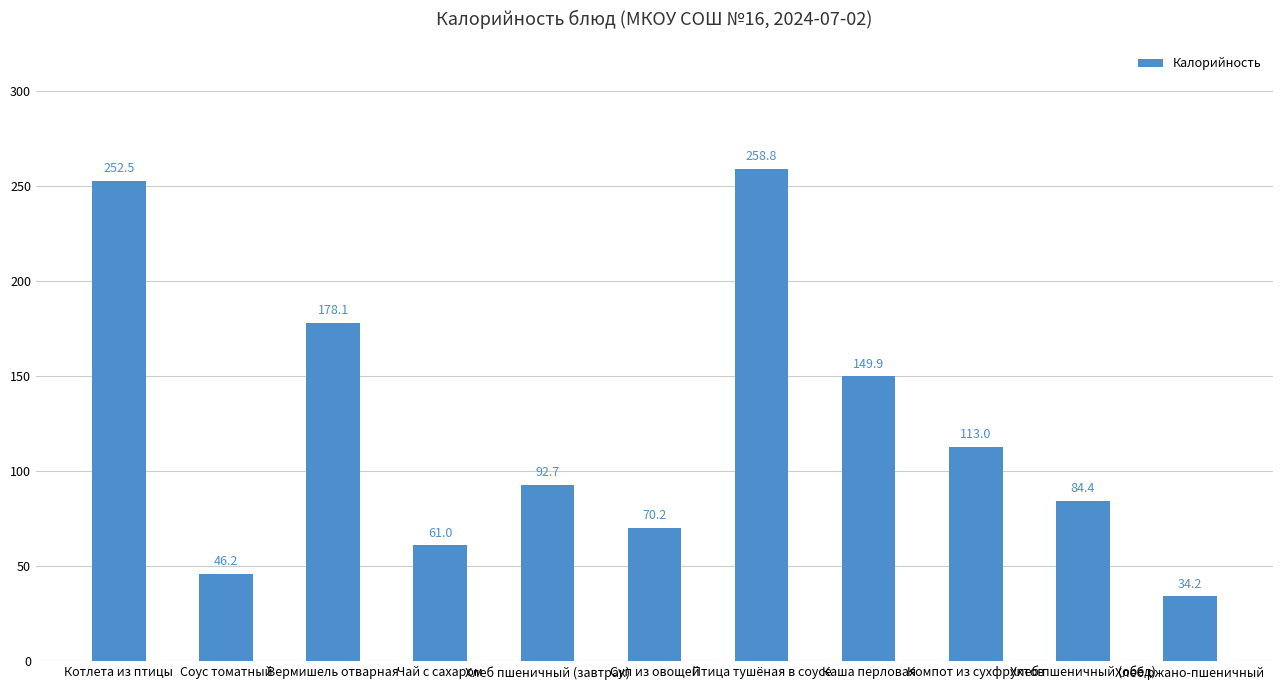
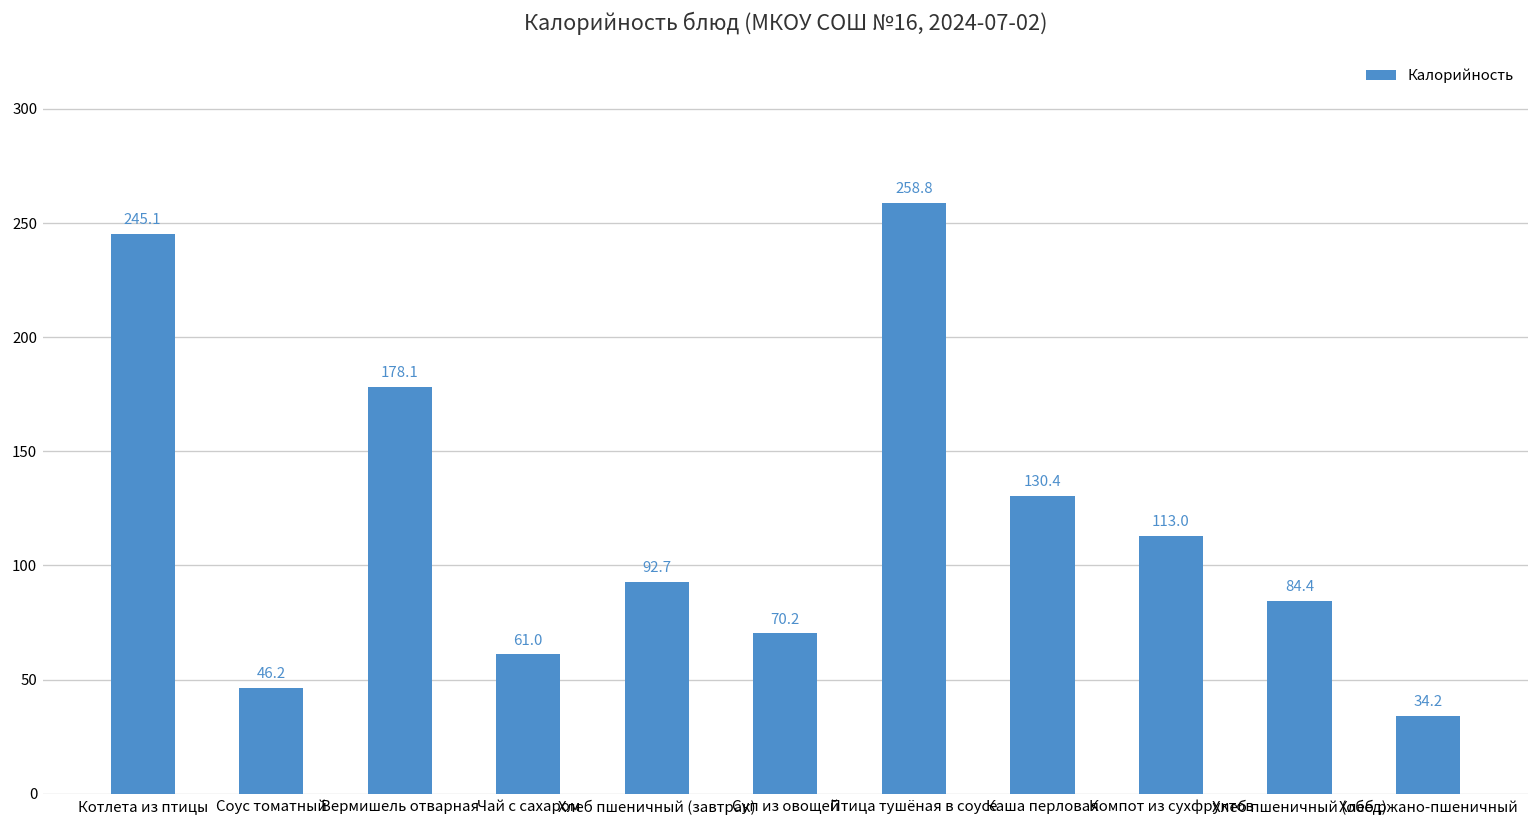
  {
-   "Котлета из птицы": 252.5,
+   "Котлета из птицы": 245.1,
    "Соус томатный": 46.2,
    "Вермишель отварная": 178.1,
    "Хлеб пшеничный (завтрак)": 92.7,
    "Птица тушёная в соусе": 258.8,
-   "Каша перловая": 149.9
+   "Каша перловая": 130.4
  }
